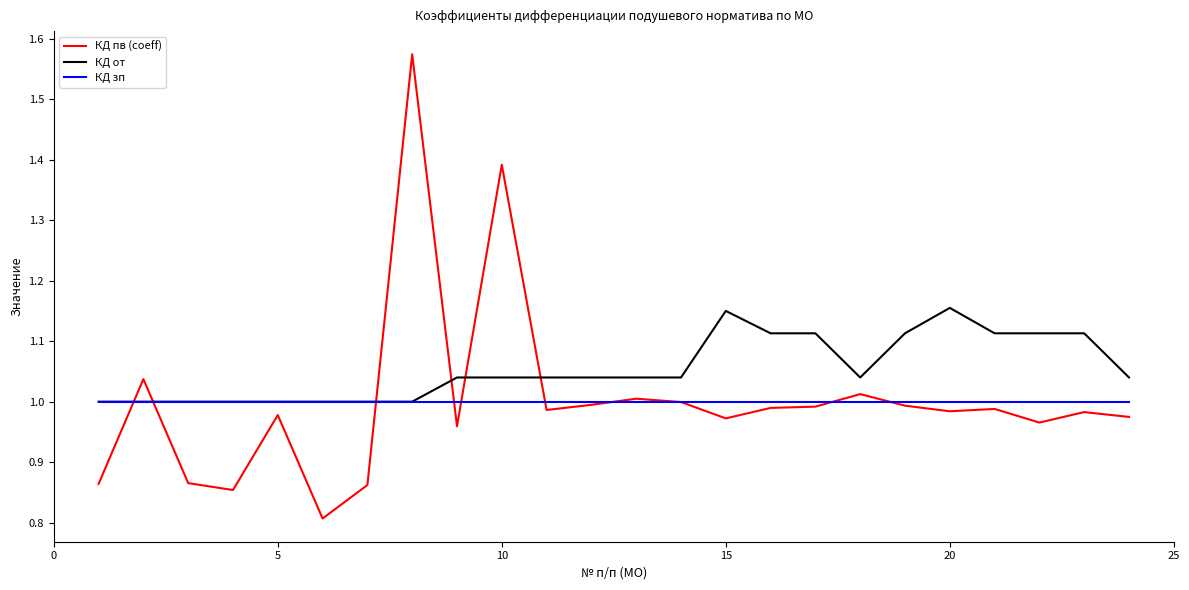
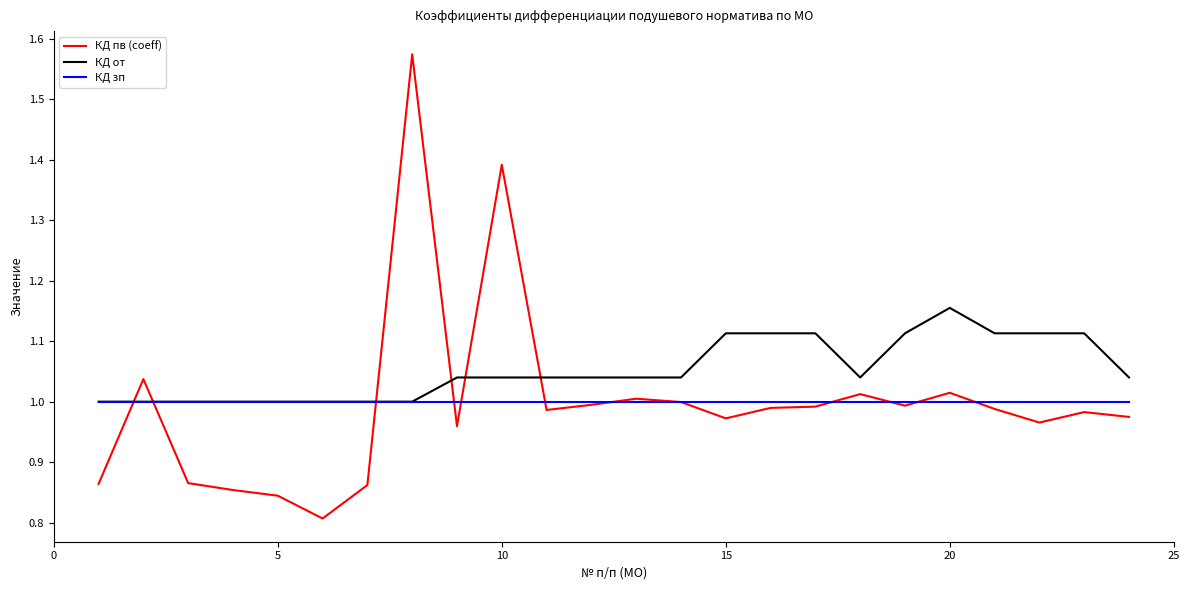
  {
    "КД пв (coeff)": {
-     "5": 0.98,
+     "5": 0.84,
      "10": 1.39,
      "15": 0.97,
-     "20": 0.98
+     "20": 1.01
    },
    "КД от": {
      "10": 1.04,
-     "15": 1.15,
+     "15": 1.11,
      "20": 1.16
    },
    "КД зп": {
      "10": 1.00,
      "15": 1.00,
      "20": 1.00
    }
  }
